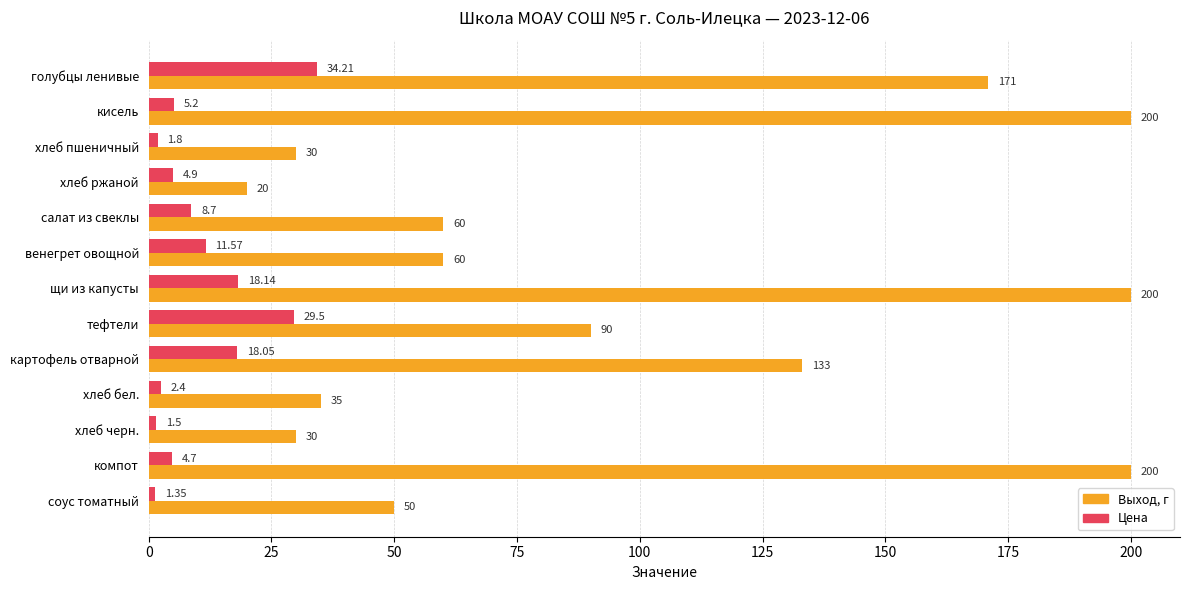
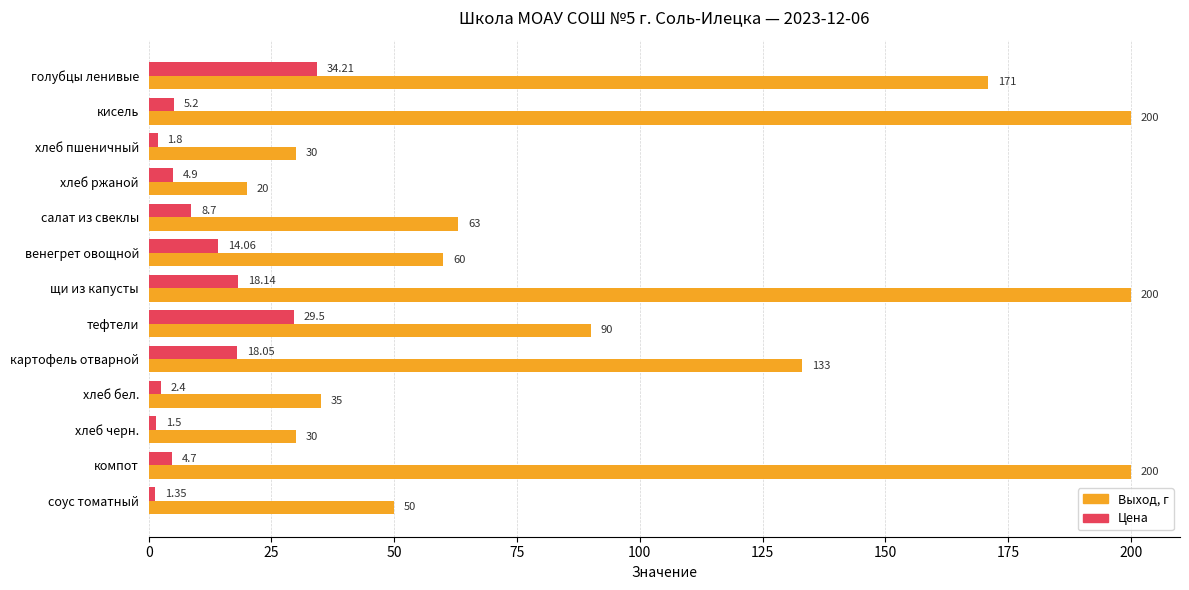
  {
    "Выход, г": {
      "голубцы ленивые": 171,
      "кисель": 200,
      "хлеб пшеничный": 30,
      "хлеб ржаной": 20,
-     "салат из свеклы": 60,
+     "салат из свеклы": 63,
      "венегрет овощной": 60,
      "щи из капусты": 200,
      "тефтели": 90,
      "картофель отварной": 133,
      "хлеб бел.": 35,
      "хлеб черн.": 30,
      "компот": 200,
      "соус томатный": 50
    },
    "Цена": {
      "голубцы ленивые": 34.21,
      "кисель": 5.2,
      "хлеб пшеничный": 1.8,
      "хлеб ржаной": 4.9,
      "салат из свеклы": 8.7,
-     "венегрет овощной": 11.57,
+     "венегрет овощной": 14.06,
      "щи из капусты": 18.14,
      "тефтели": 29.5,
      "картофель отварной": 18.05,
      "хлеб бел.": 2.4,
      "хлеб черн.": 1.5,
      "компот": 4.7,
      "соус томатный": 1.35
    }
  }
